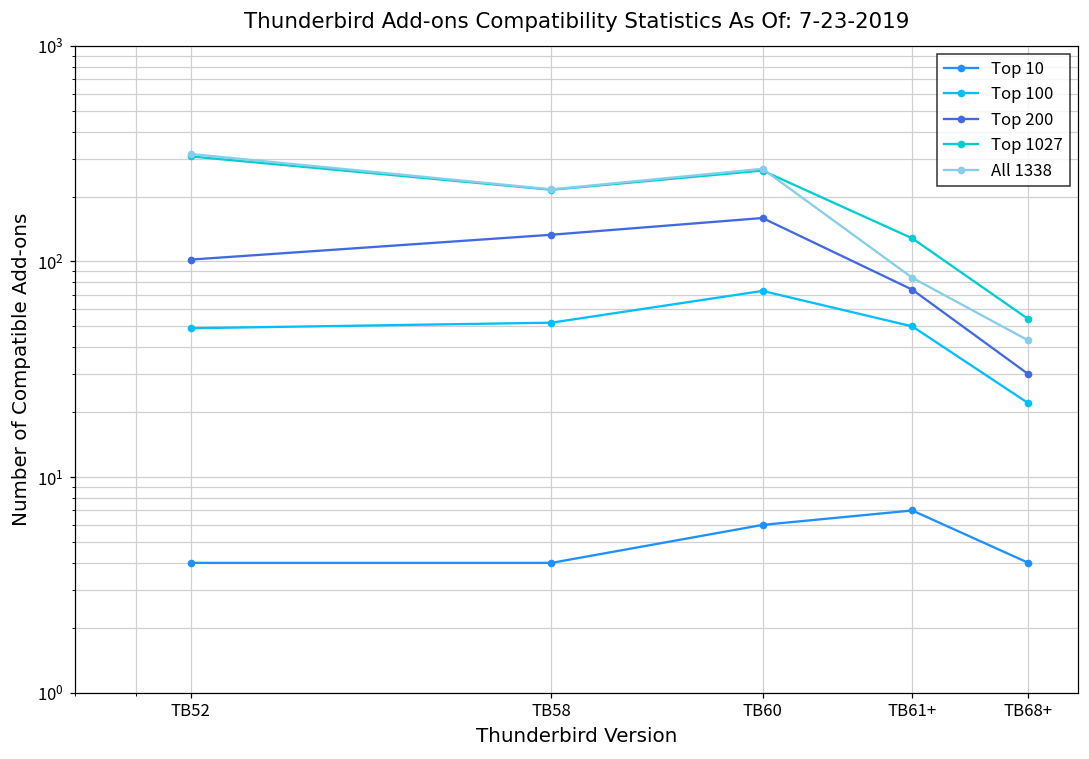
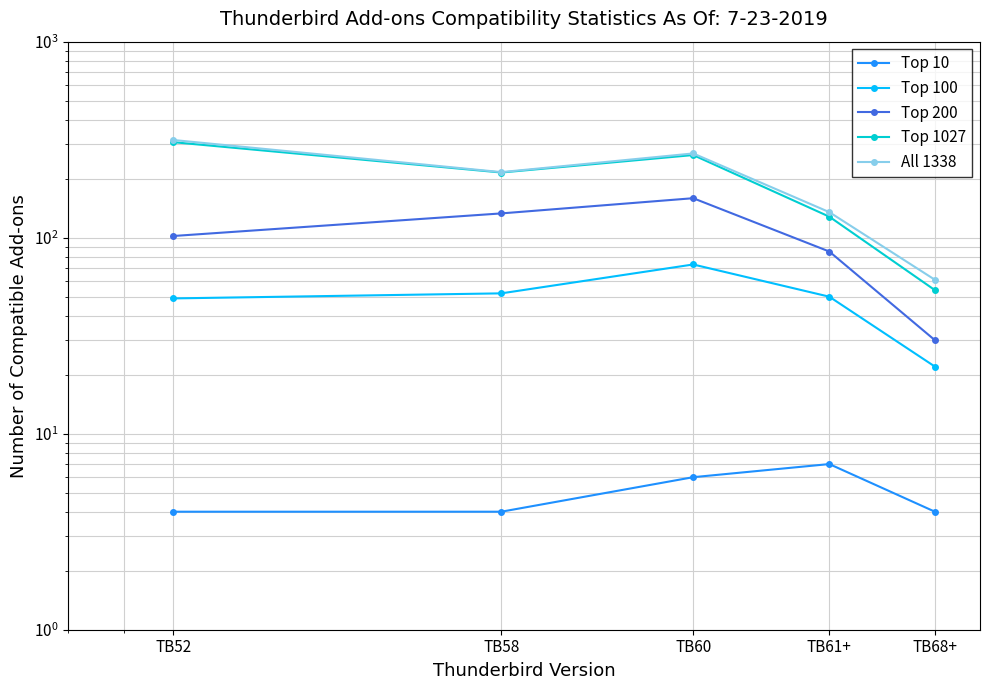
  {
    "Top 200": {
      "TB52": 100,
      "TB58": 130,
      "TB60": 160,
-     "TB61+": 74,
+     "TB61+": 85,
      "TB68+": 30
    },
    "All 1338": {
-     "TB61+": 84,
-     "TB68+": 43
+     "TB61+": 140,
+     "TB68+": 61
    }
  }
